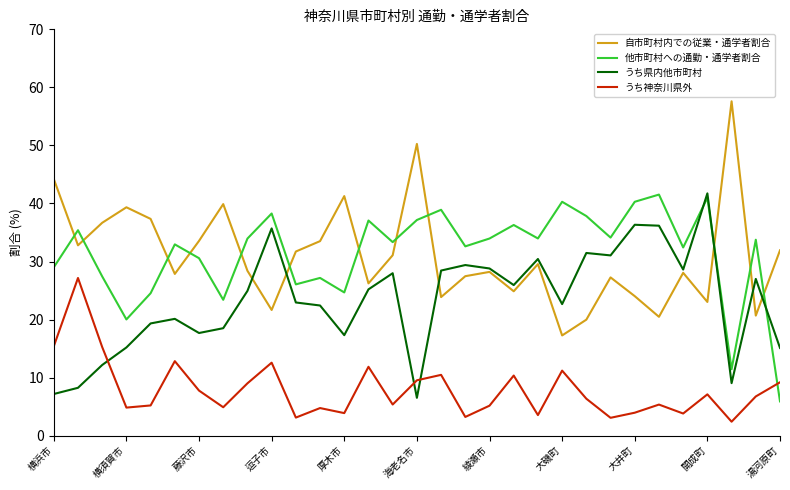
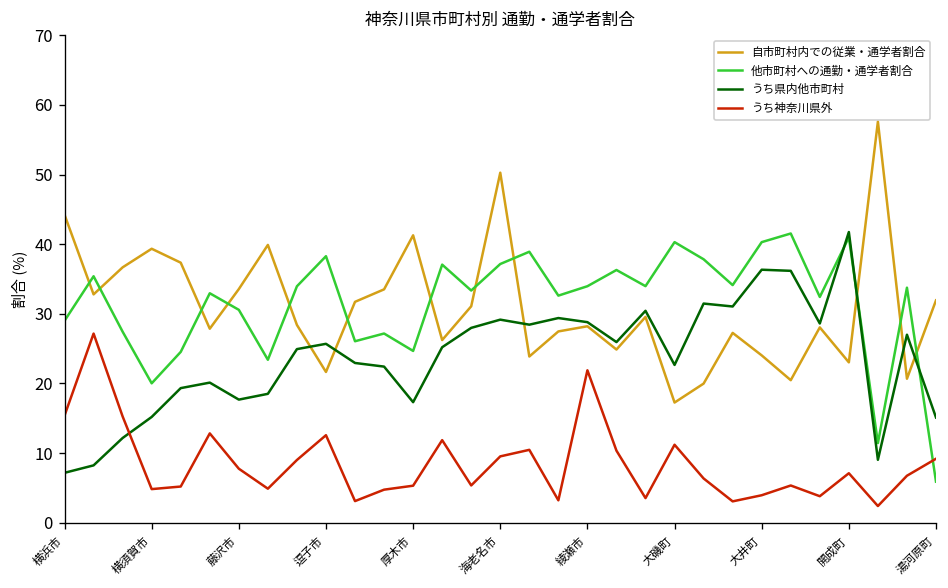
  {
    "自市町村内での従業・通学者割合": {
      "横浜市": 44,
      "横須賀市": 39,
      "藤沢市": 34,
      "逗子市": 22,
      "厚木市": 41,
      "海老名市": 50,
      "綾瀬市": 28,
      "大磯町": 17,
      "大井町": 24,
      "開成町": 23,
      "湯河原町": 32
    },
    "他市町村への通勤・通学者割合": {
      "横浜市": 29,
      "横須賀市": 20,
      "藤沢市": 31,
      "逗子市": 38,
      "厚木市": 25,
      "海老名市": 37,
      "綾瀬市": 34,
      "大磯町": 40,
      "大井町": 40,
      "開成町": 41,
      "湯河原町": 6
    },
    "うち県内他市町村": {
      "横浜市": 7,
      "横須賀市": 15,
      "藤沢市": 18,
-     "逗子市": 36,
+     "逗子市": 26,
      "厚木市": 17,
-     "海老名市": 7,
+     "海老名市": 29,
      "綾瀬市": 29,
      "大磯町": 23,
      "大井町": 36,
      "開成町": 42,
      "湯河原町": 15
    },
    "うち神奈川県外": {
      "横浜市": 15,
      "横須賀市": 5,
      "藤沢市": 8,
      "逗子市": 13,
-     "厚木市": 4,
+     "厚木市": 5,
      "海老名市": 10,
-     "綾瀬市": 5,
+     "綾瀬市": 22,
      "大磯町": 11,
      "大井町": 4,
      "開成町": 7,
      "湯河原町": 9
    }
  }
